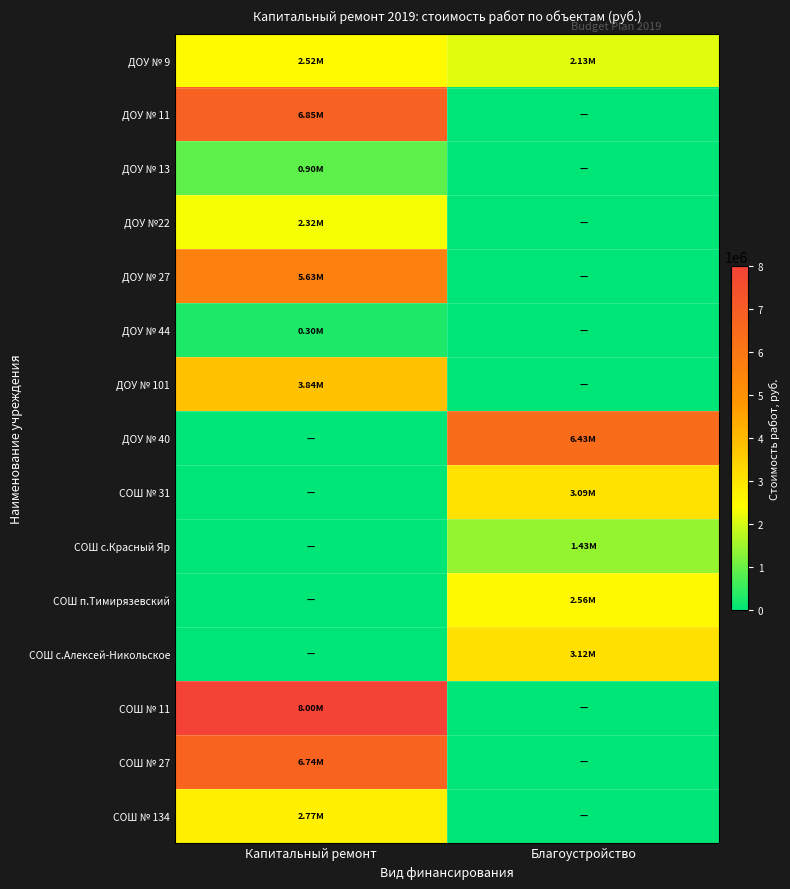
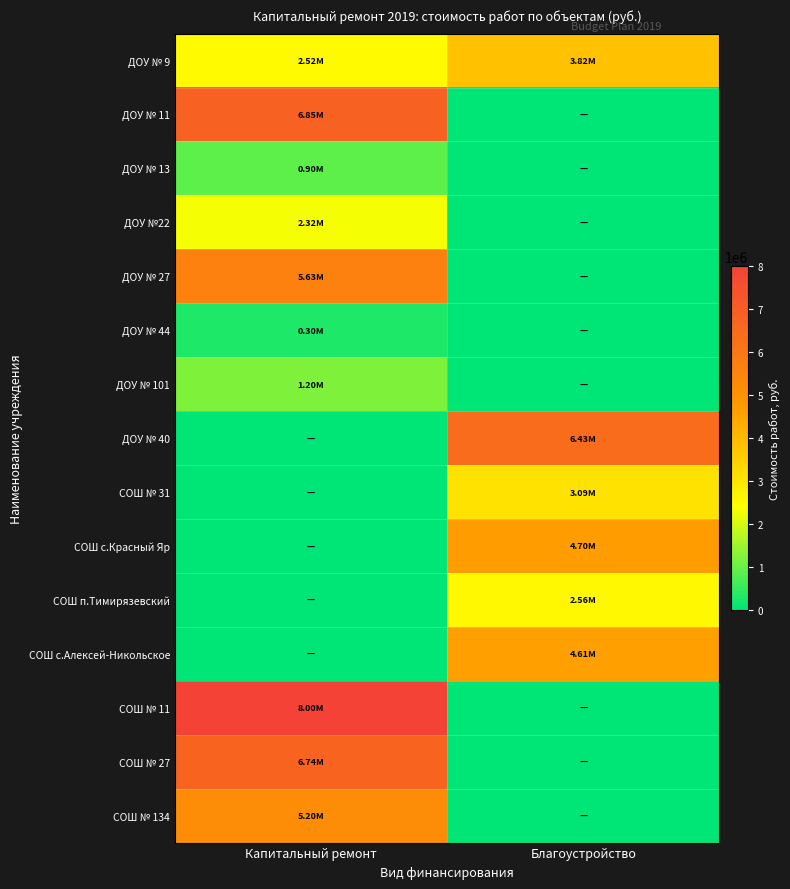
  {
    "ДОУ № 9": {
      "Капитальный ремонт": "2.52M",
-     "Благоустройство": "2.13M"
+     "Благоустройство": "3.82M"
    },
    "ДОУ № 11": {
      "Капитальный ремонт": "6.85M"
    },
    "ДОУ № 13": {
      "Капитальный ремонт": "0.90M"
    },
    "ДОУ №22": {
      "Капитальный ремонт": "2.32M"
    },
    "ДОУ № 27": {
      "Капитальный ремонт": "5.63M"
    },
    "ДОУ № 44": {
      "Капитальный ремонт": "0.30M"
    },
    "ДОУ № 101": {
-     "Капитальный ремонт": "3.84M"
+     "Капитальный ремонт": "1.20M"
    },
    "ДОУ № 40": {
      "Благоустройство": "6.43M"
    },
    "СОШ № 31": {
      "Благоустройство": "3.09M"
    },
    "СОШ с.Красный Яр": {
-     "Благоустройство": "1.43M"
+     "Благоустройство": "4.70M"
    },
    "СОШ п.Тимирязевский": {
      "Благоустройство": "2.56M"
    },
    "СОШ с.Алексей-Никольское": {
-     "Благоустройство": "3.12M"
+     "Благоустройство": "4.61M"
    },
    "СОШ № 11": {
      "Капитальный ремонт": "8.00M"
    },
    "СОШ № 27": {
      "Капитальный ремонт": "6.74M"
    },
    "СОШ № 134": {
-     "Капитальный ремонт": "2.77M"
+     "Капитальный ремонт": "5.20M"
    }
  }
